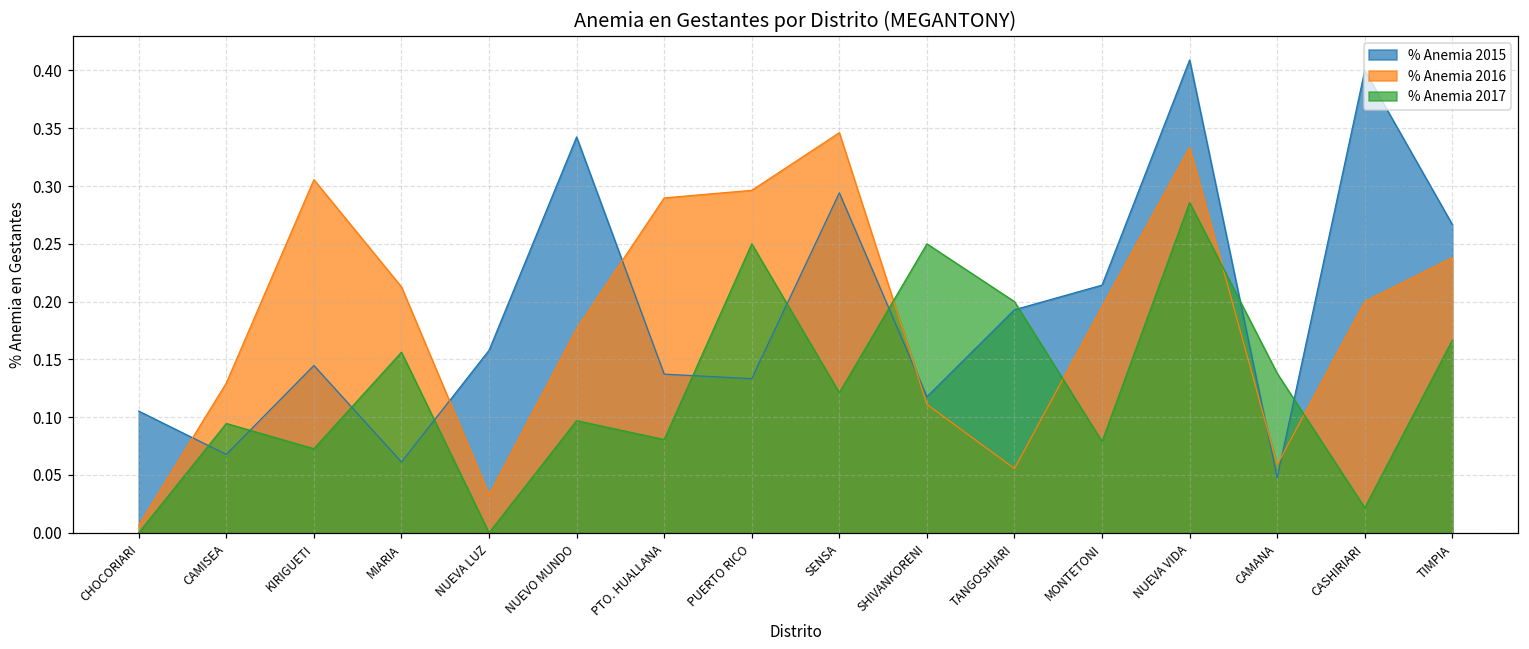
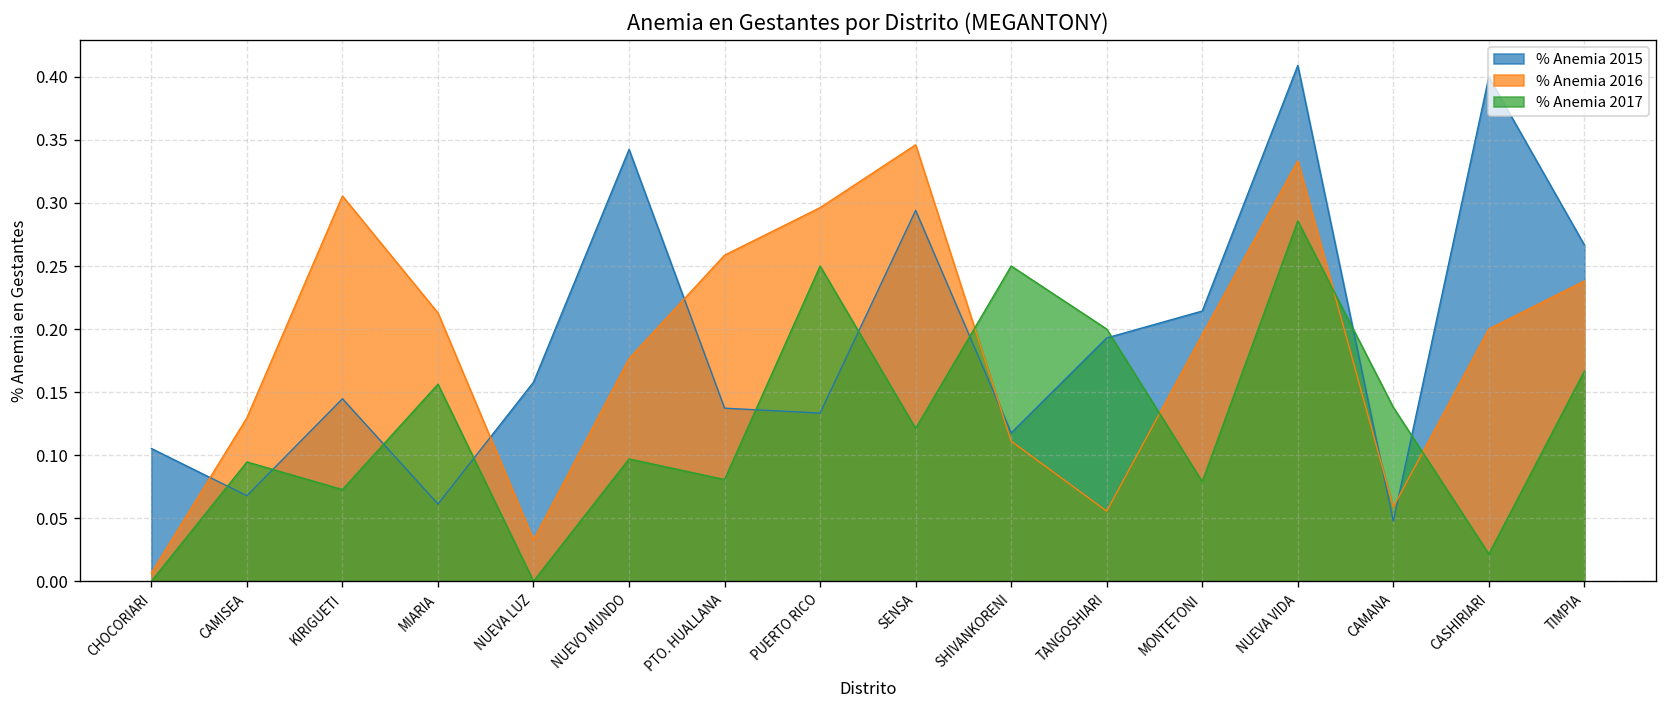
  {
    "% Anemia 2015": {
      "CHOCORIARI": 0.105,
      "CAMISEA": 0.068,
      "KIRIGUETI": 0.145,
      "MIARIA": 0.061,
      "NUEVA LUZ": 0.158,
      "NUEVO MUNDO": 0.342,
      "PTO. HUALLANA": 0.137,
      "PUERTO RICO": 0.133,
      "SENSA": 0.294,
      "SHIVANKORENI": 0.118,
      "TANGOSHIARI": 0.193,
      "MONTETONI": 0.214,
      "NUEVA VIDA": 0.409,
      "CAMANA": 0.048,
      "TIMPIA": 0.267
    },
    "% Anemia 2016": {
      "CHOCORIARI": 0.007,
      "CAMISEA": 0.130,
      "KIRIGUETI": 0.306,
      "MIARIA": 0.213,
      "NUEVA LUZ": 0.033,
      "NUEVO MUNDO": 0.176,
-     "PTO. HUALLANA": 0.290,
+     "PTO. HUALLANA": 0.259,
      "PUERTO RICO": 0.296,
      "SENSA": 0.346,
      "SHIVANKORENI": 0.111,
      "TANGOSHIARI": 0.056,
      "MONTETONI": 0.196,
      "NUEVA VIDA": 0.333,
      "CAMANA": 0.059,
      "CASHIRIARI": 0.200,
      "TIMPIA": 0.238
    },
    "% Anemia 2017": {
      "CHOCORIARI": 0.000,
      "CAMISEA": 0.095,
      "KIRIGUETI": 0.073,
      "MIARIA": 0.156,
      "NUEVA LUZ": 0.000,
      "NUEVO MUNDO": 0.097,
      "PTO. HUALLANA": 0.081,
      "PUERTO RICO": 0.250,
      "SENSA": 0.121,
      "SHIVANKORENI": 0.250,
      "TANGOSHIARI": 0.200,
      "MONTETONI": 0.079,
      "NUEVA VIDA": 0.286,
      "CAMANA": 0.138,
      "CASHIRIARI": 0.022,
      "TIMPIA": 0.167
    }
  }
